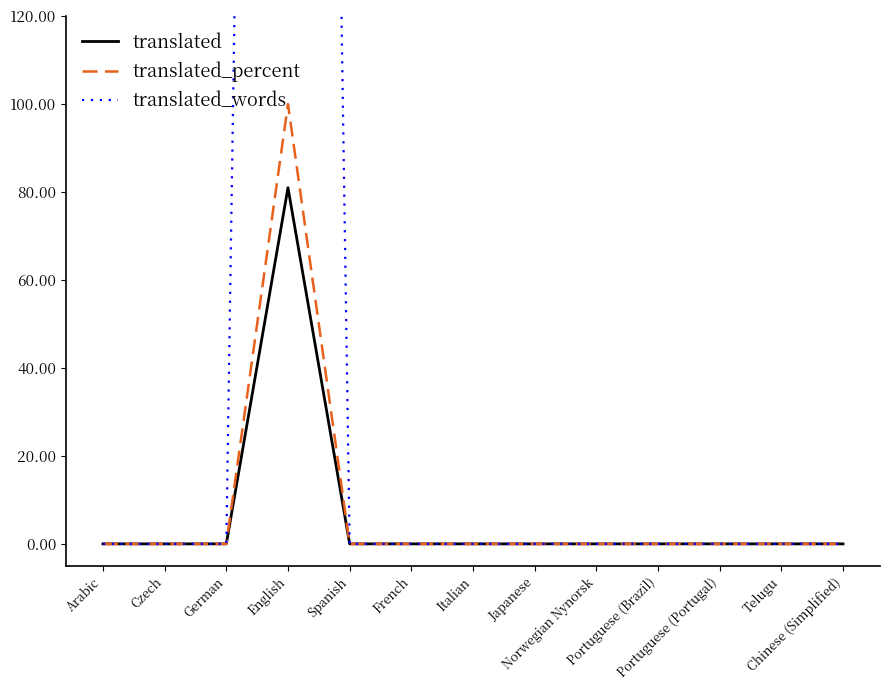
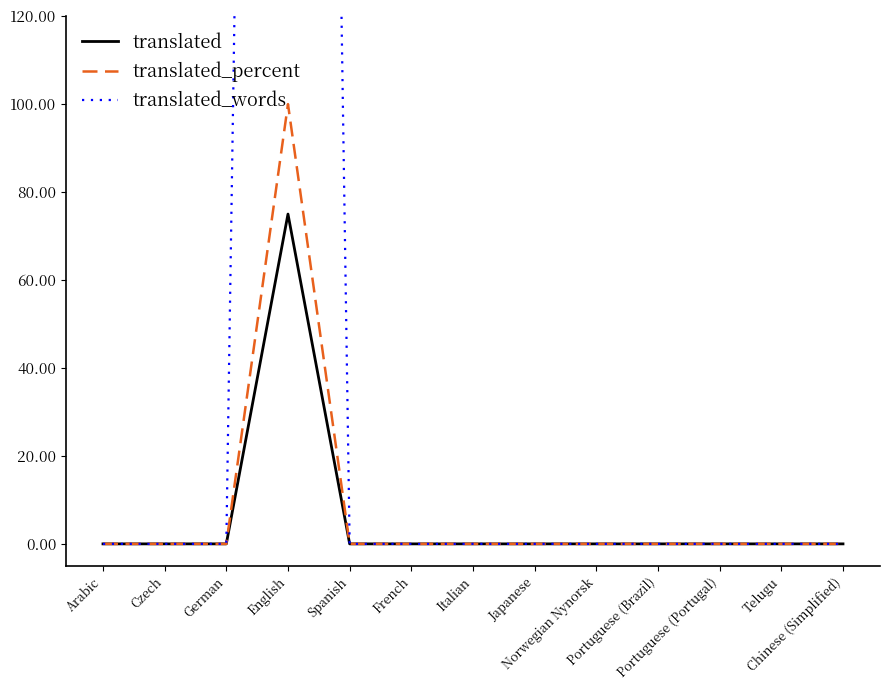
  {
    "translated": {
-     "English": 81
+     "English": 75
    },
    "translated_percent": {
      "English": 100
    }
  }
